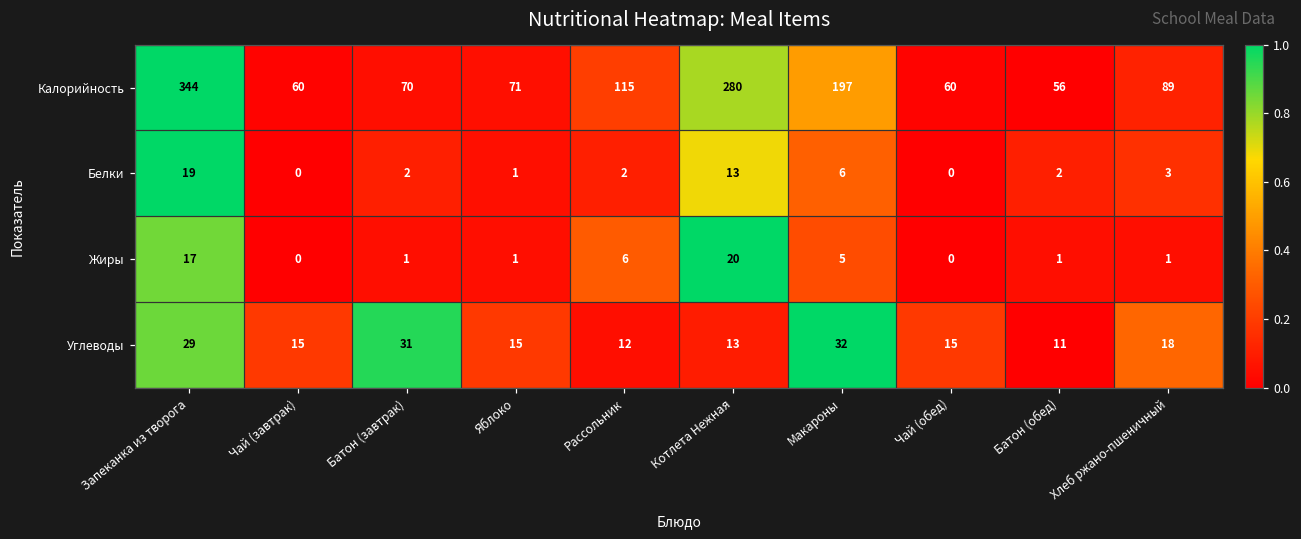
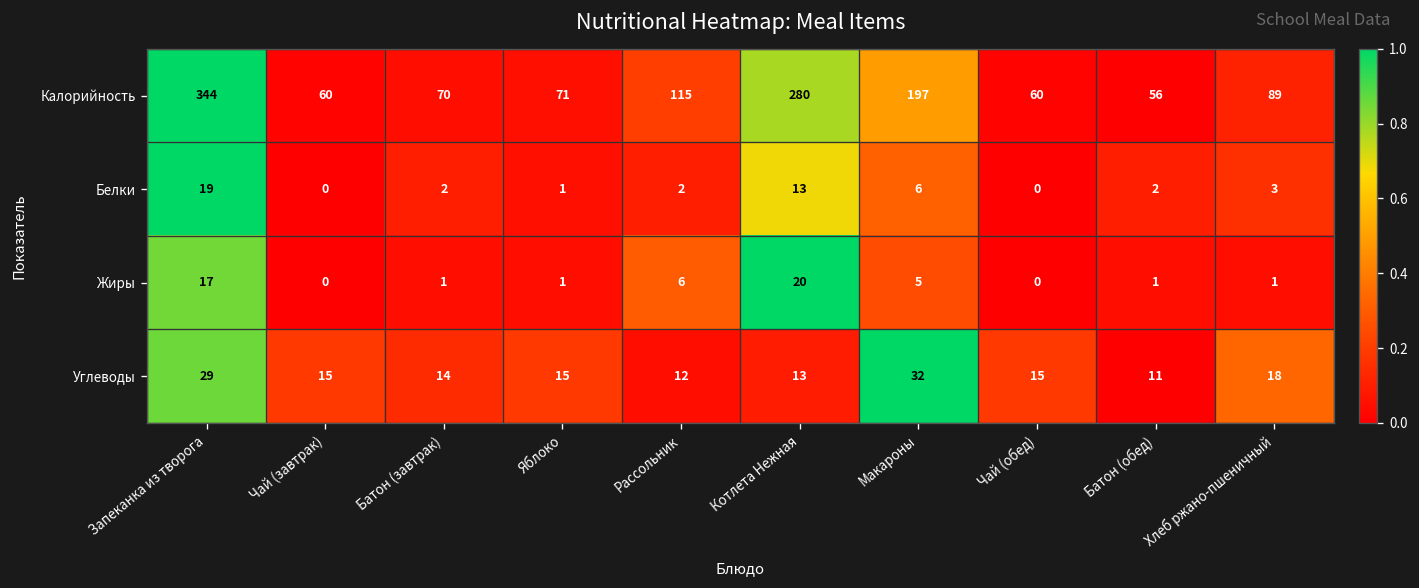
  {
    "Калорийность": {
      "Запеканка из творога": 344,
      "Чай (завтрак)": 60,
      "Батон (завтрак)": 70,
      "Яблоко": 71,
      "Рассольник": 115,
      "Котлета Нежная": 280,
      "Макароны": 197,
      "Чай (обед)": 60,
      "Батон (обед)": 56,
      "Хлеб ржано-пшеничный": 89
    },
    "Белки": {
      "Запеканка из творога": 19,
      "Чай (завтрак)": 0,
      "Батон (завтрак)": 2,
      "Яблоко": 1,
      "Рассольник": 2,
      "Котлета Нежная": 13,
      "Макароны": 6,
      "Чай (обед)": 0,
      "Батон (обед)": 2,
      "Хлеб ржано-пшеничный": 3
    },
    "Жиры": {
      "Запеканка из творога": 17,
      "Чай (завтрак)": 0,
      "Батон (завтрак)": 1,
      "Яблоко": 1,
      "Рассольник": 6,
      "Котлета Нежная": 20,
      "Макароны": 5,
      "Чай (обед)": 0,
      "Батон (обед)": 1,
      "Хлеб ржано-пшеничный": 1
    },
    "Углеводы": {
      "Запеканка из творога": 29,
      "Чай (завтрак)": 15,
-     "Батон (завтрак)": 31,
+     "Батон (завтрак)": 14,
      "Яблоко": 15,
      "Рассольник": 12,
      "Котлета Нежная": 13,
      "Макароны": 32,
      "Чай (обед)": 15,
      "Батон (обед)": 11,
      "Хлеб ржано-пшеничный": 18
    }
  }
